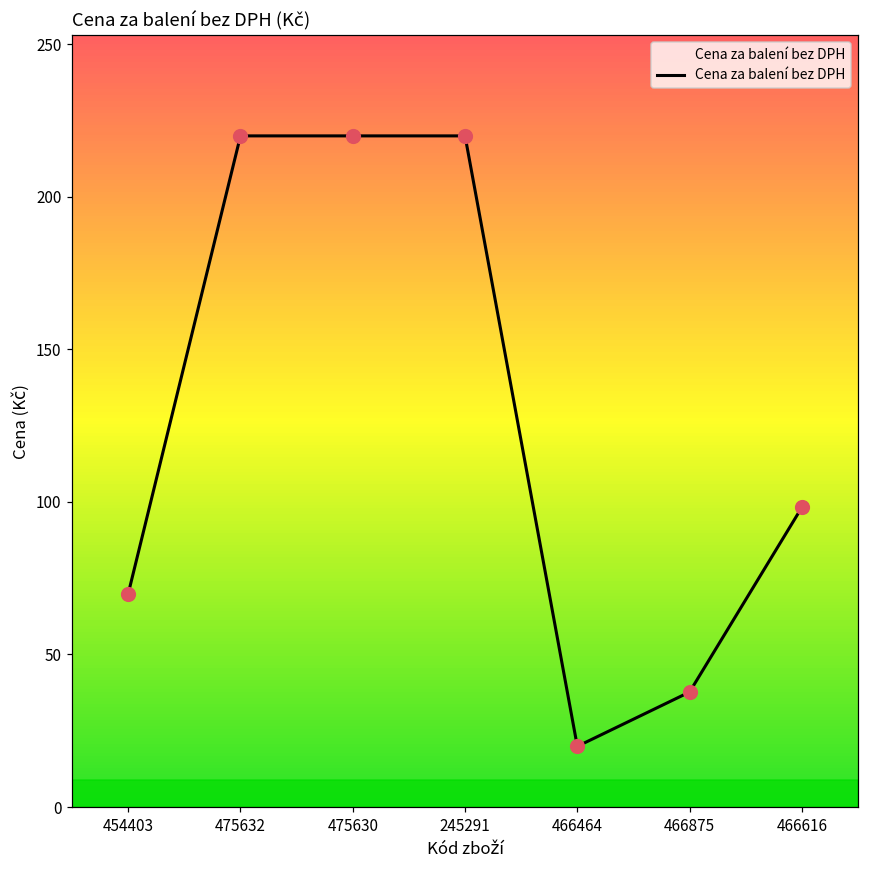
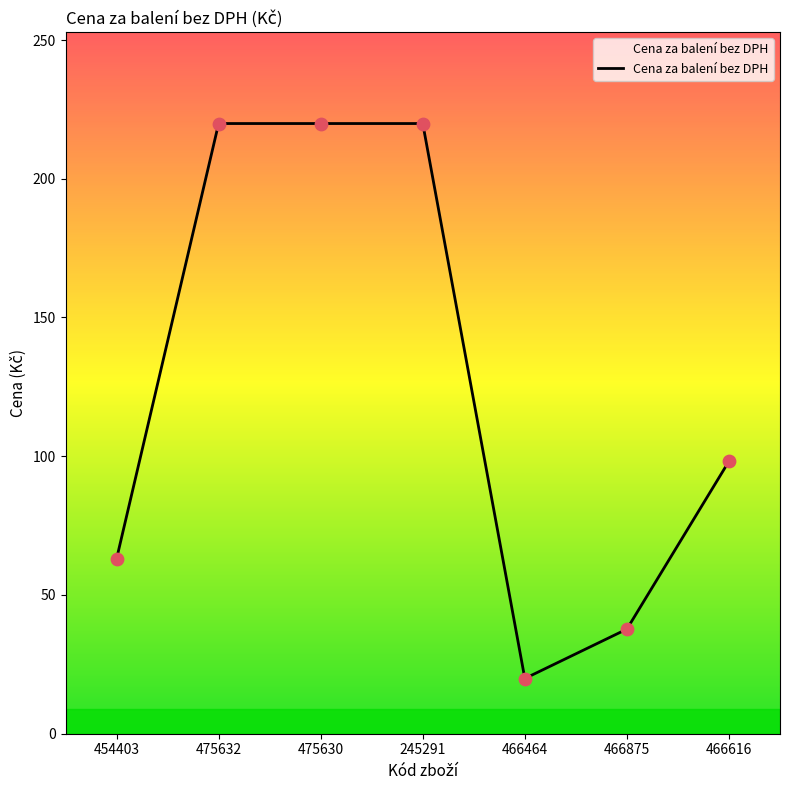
  {
-   "454403": 70,
+   "454403": 63,
    "475632": 220,
    "475630": 220,
    "245291": 220,
    "466464": 20,
    "466875": 38,
    "466616": 98
  }
